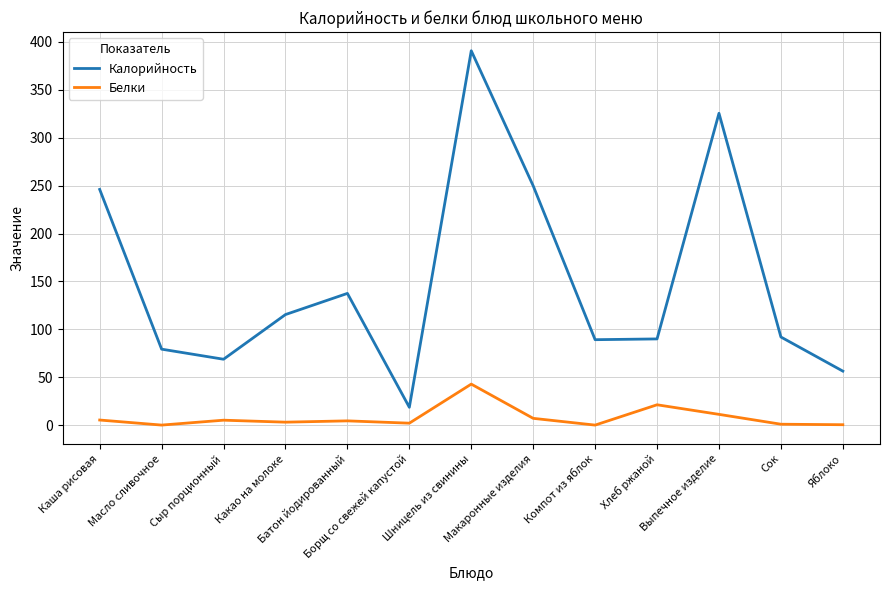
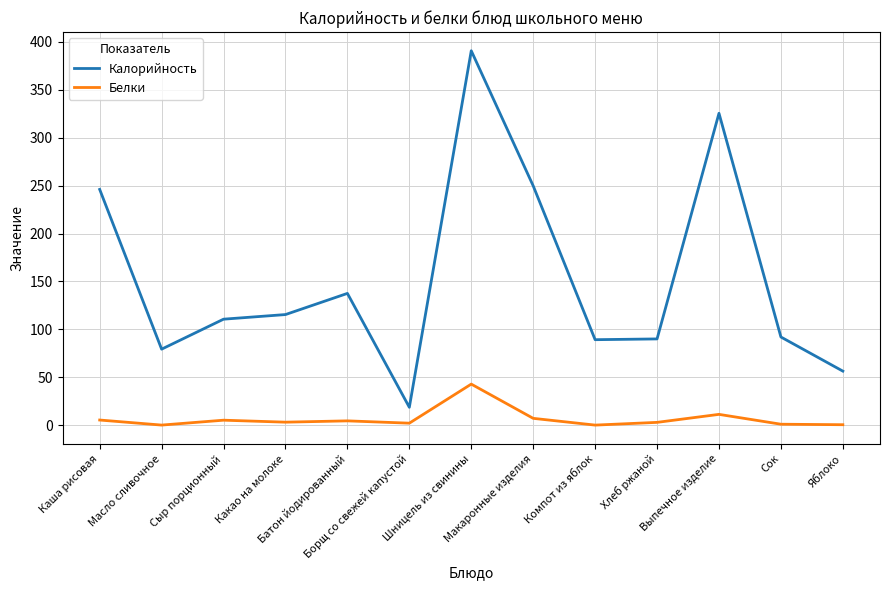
  {
    "Калорийность": {
      "Каша рисовая": 250,
      "Масло сливочное": 80,
-     "Сыр порционный": 70,
+     "Сыр порционный": 110,
      "Какао на молоке": 120,
      "Батон йодированный": 140,
      "Борщ со свежей капустой": 20,
      "Шницель из свинины": 390,
      "Макаронные изделия": 250,
      "Компот из яблок": 90,
      "Хлеб ржаной": 90,
      "Выпечное изделие": 330,
      "Сок": 90,
      "Яблоко": 60
    },
    "Белки": {
      "Каша рисовая": 10,
      "Масло сливочное": 0,
      "Сыр порционный": 10,
      "Какао на молоке": 0,
      "Батон йодированный": 0,
      "Борщ со свежей капустой": 0,
      "Шницель из свинины": 40,
      "Макаронные изделия": 10,
      "Компот из яблок": 0,
-     "Хлеб ржаной": 20,
+     "Хлеб ржаной": 0,
      "Выпечное изделие": 10,
      "Сок": 0,
      "Яблоко": 0
    }
  }
